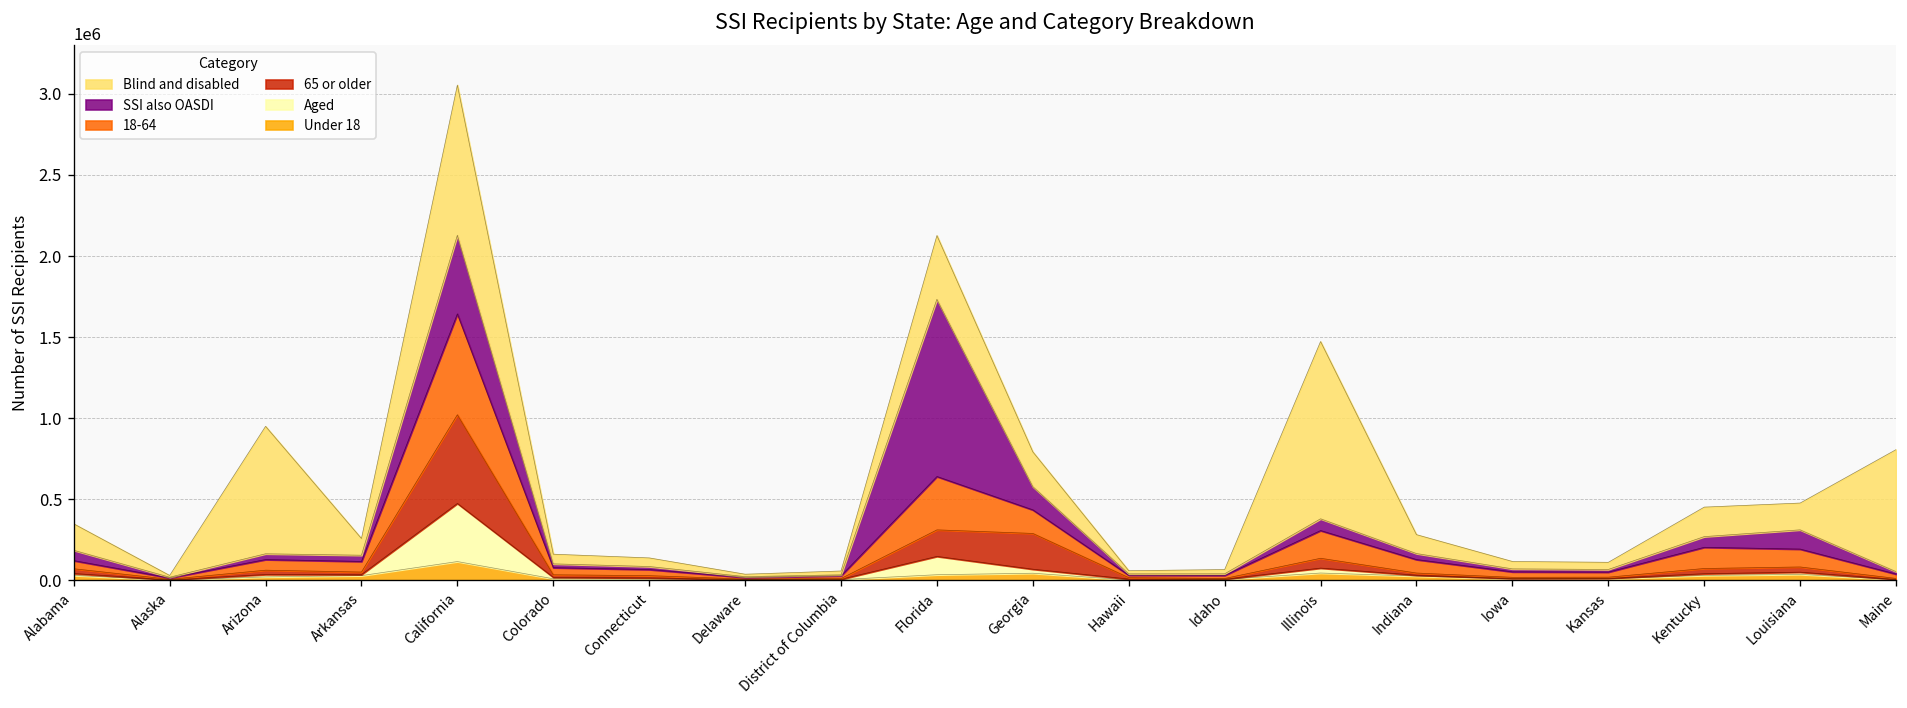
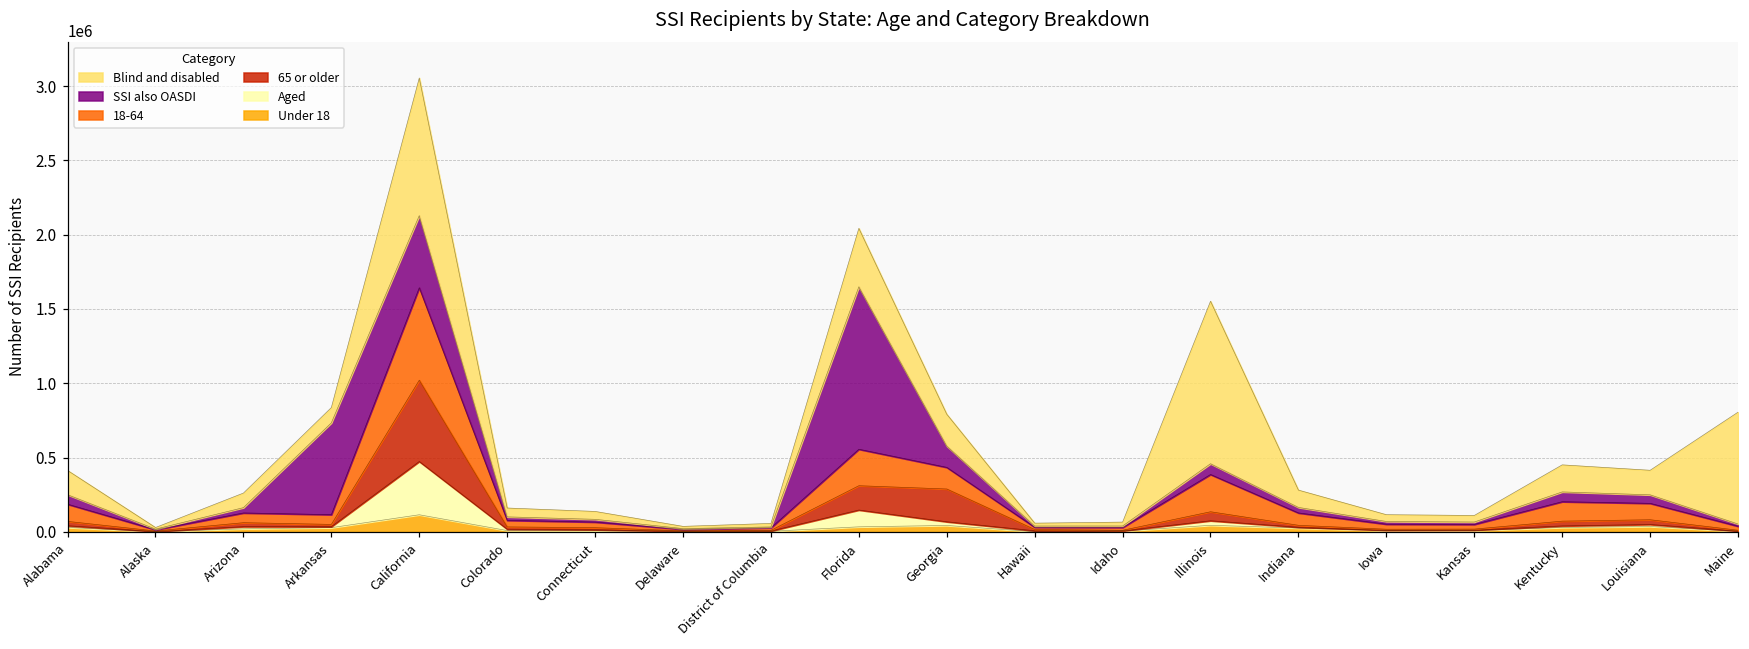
  {
    "Under 18": {
      "California": 120000,
      "Florida": 30000,
      "Georgia": 40000,
      "Illinois": 40000
    },
    "Aged": {
      "California": 360000,
      "Florida": 110000,
      "Georgia": 20000,
      "Illinois": 30000
    },
    "65 or older": {
      "Alabama": 30000,
      "Arizona": 30000,
      "California": 550000,
      "Florida": 160000,
      "Georgia": 220000,
      "Illinois": 60000,
      "Kentucky": 30000,
      "Louisiana": 30000
    },
    "18-64": {
-     "Alabama": 50000,
+     "Alabama": 120000,
      "Arizona": 70000,
      "Arkansas": 70000,
      "California": 620000,
      "Colorado": 40000,
-     "Florida": 330000,
+     "Florida": 250000,
      "Georgia": 150000,
-     "Illinois": 170000,
+     "Illinois": 250000,
      "Indiana": 80000,
      "Kentucky": 130000,
      "Louisiana": 110000
    },
    "SSI also OASDI": {
      "Alabama": 60000,
      "Arizona": 40000,
-     "Arkansas": 40000,
+     "Arkansas": 620000,
      "California": 490000,
      "Colorado": 20000,
      "Florida": 1090000,
      "Georgia": 140000,
      "Illinois": 70000,
      "Indiana": 40000,
      "Kentucky": 70000,
-     "Louisiana": 120000
+     "Louisiana": 60000
    },
    "Blind and disabled": {
      "Alabama": 160000,
-     "Arizona": 790000,
+     "Arizona": 100000,
      "Arkansas": 100000,
      "California": 930000,
      "Colorado": 60000,
      "Connecticut": 50000,
      "District of Columbia": 20000,
      "Florida": 390000,
      "Georgia": 210000,
      "Hawaii": 20000,
      "Idaho": 30000,
      "Illinois": 1090000,
      "Indiana": 120000,
      "Iowa": 50000,
      "Kansas": 40000,
      "Kentucky": 180000,
      "Louisiana": 170000,
      "Maine": 750000
    }
  }
